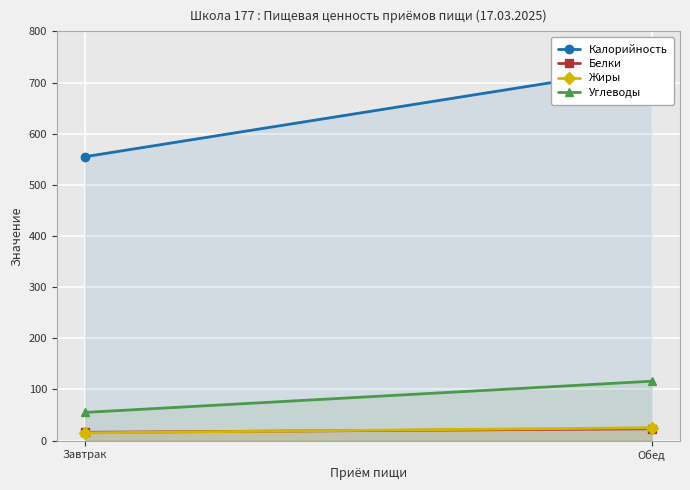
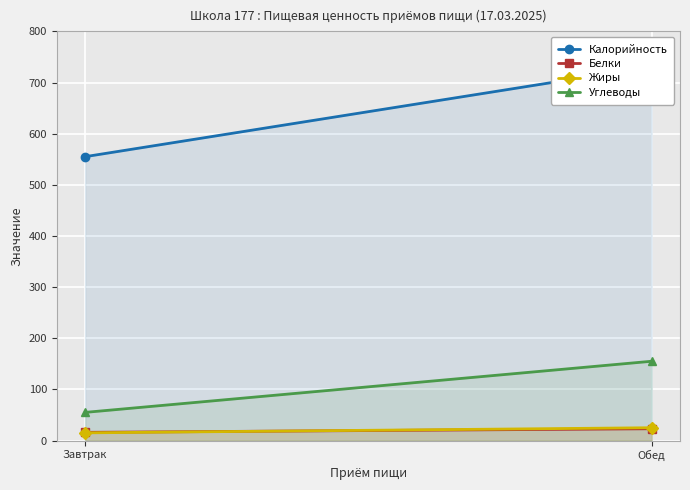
  {
    "Калорийность": {
      "Завтрак": 560
    },
    "Углеводы": {
      "Завтрак": 60,
-     "Обед": 120
+     "Обед": 160
    }
  }
